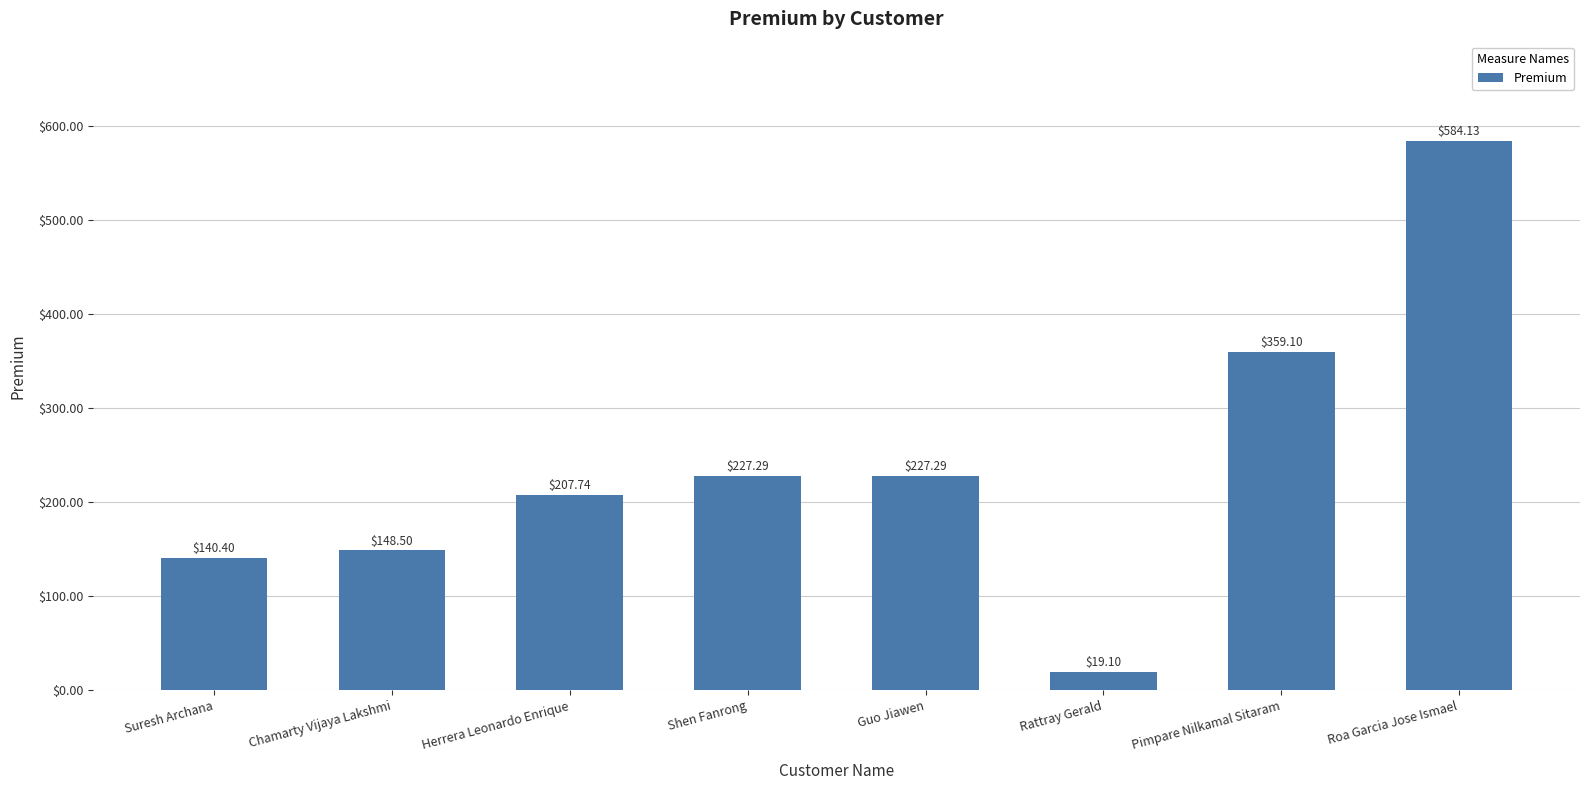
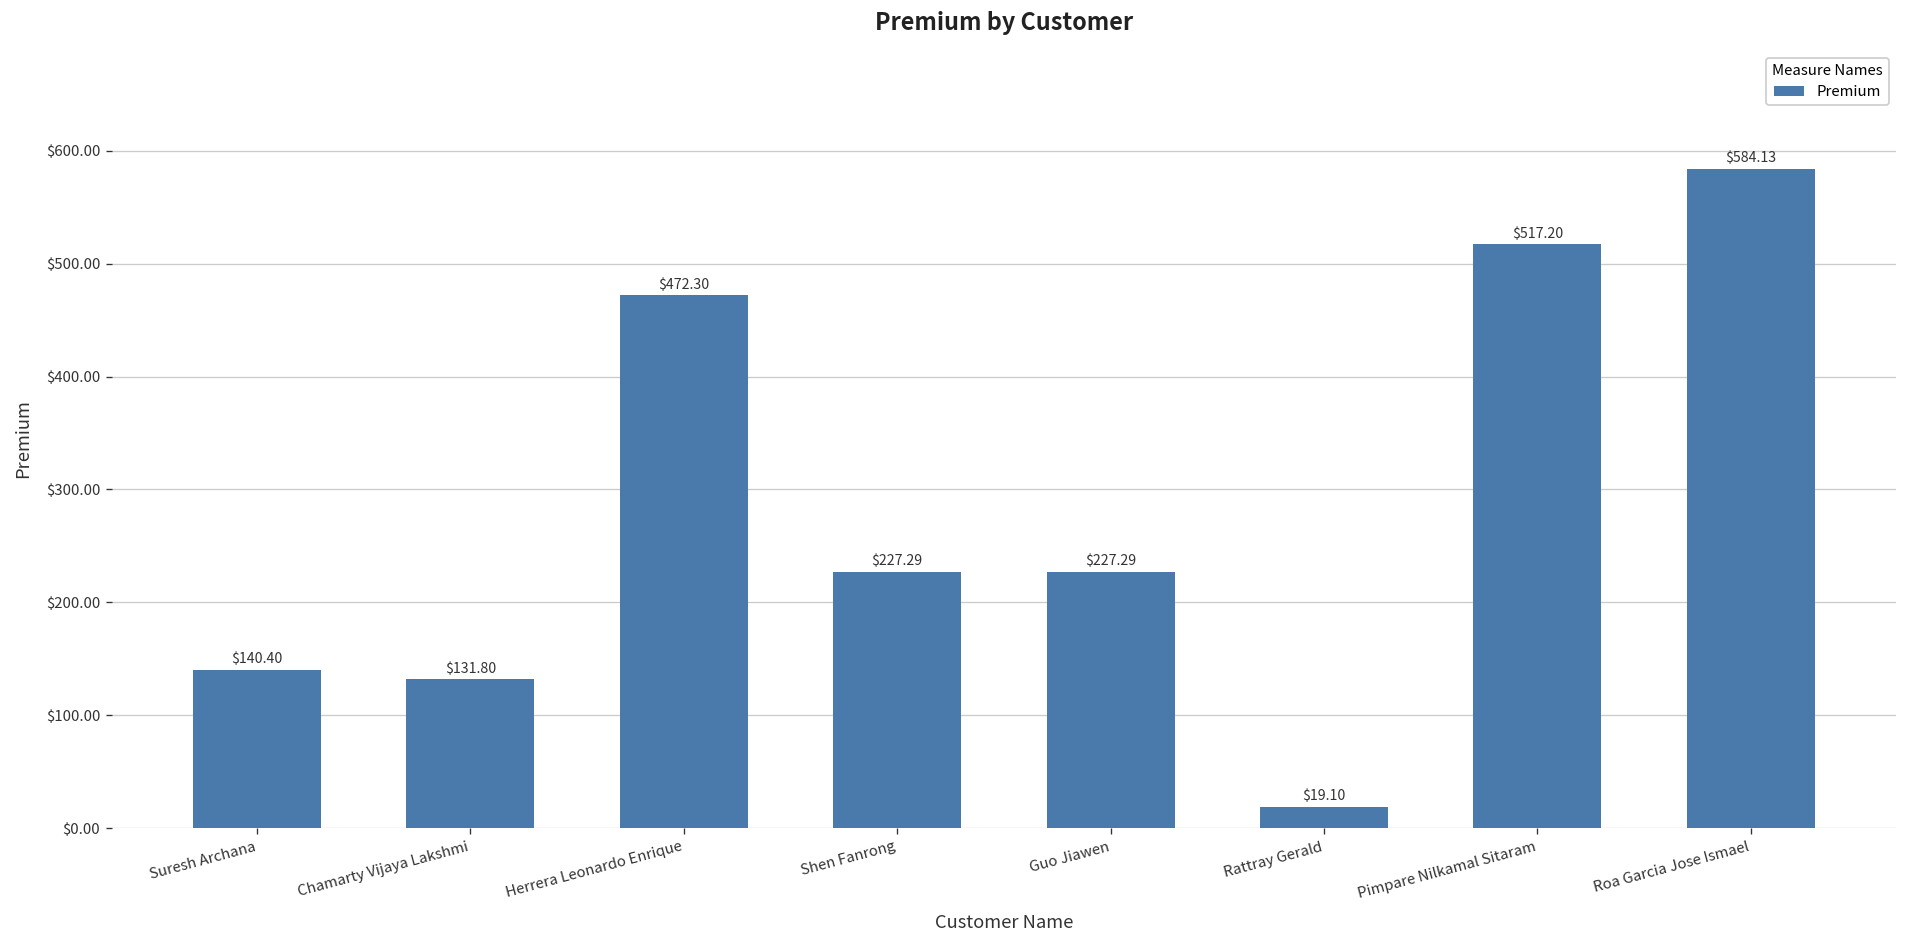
  {
    "Suresh Archana": "$140.40",
-   "Chamarty Vijaya Lakshmi": "$148.50",
-   "Herrera Leonardo Enrique": "$207.74",
+   "Chamarty Vijaya Lakshmi": "$131.80",
+   "Herrera Leonardo Enrique": "$472.30",
    "Shen Fanrong": "$227.29",
    "Guo Jiawen": "$227.29",
    "Rattray Gerald": "$19.10",
-   "Pimpare Nilkamal Sitaram": "$359.10",
+   "Pimpare Nilkamal Sitaram": "$517.20",
    "Roa Garcia Jose Ismael": "$584.13"
  }
